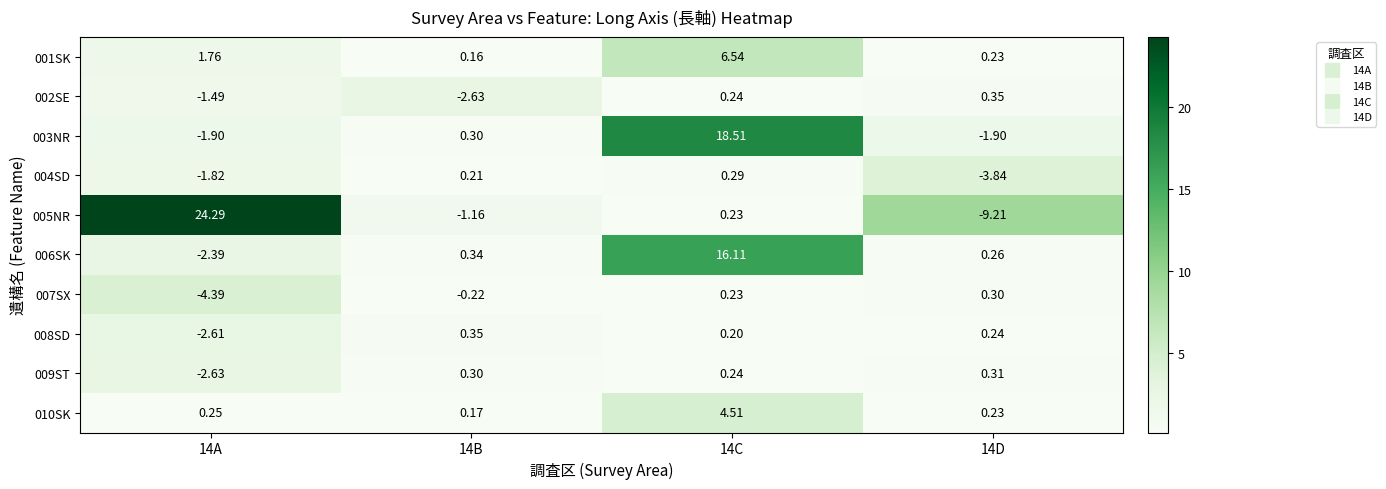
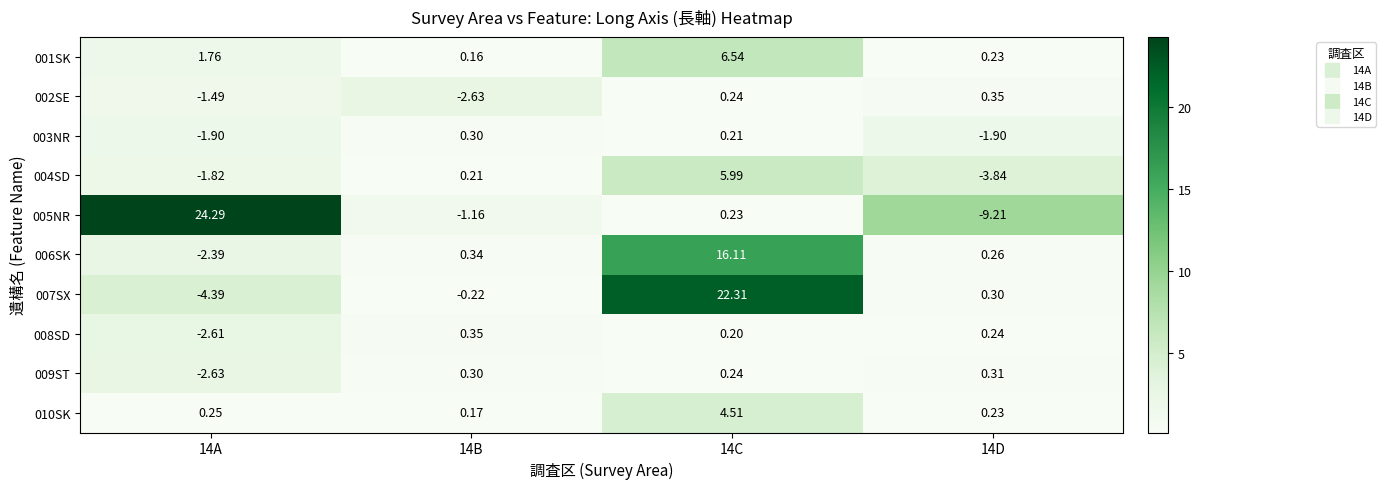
  {
    "001SK": {
      "14A": 1.76,
      "14B": 0.16,
      "14C": 6.54,
      "14D": 0.23
    },
    "002SE": {
      "14A": -1.49,
      "14B": -2.63,
      "14C": 0.24,
      "14D": 0.35
    },
    "003NR": {
      "14A": -1.90,
      "14B": 0.30,
-     "14C": 18.51,
+     "14C": 0.21,
      "14D": -1.90
    },
    "004SD": {
      "14A": -1.82,
      "14B": 0.21,
-     "14C": 0.29,
+     "14C": 5.99,
      "14D": -3.84
    },
    "005NR": {
      "14A": 24.29,
      "14B": -1.16,
      "14C": 0.23,
      "14D": -9.21
    },
    "006SK": {
      "14A": -2.39,
      "14B": 0.34,
      "14C": 16.11,
      "14D": 0.26
    },
    "007SX": {
      "14A": -4.39,
      "14B": -0.22,
-     "14C": 0.23,
+     "14C": 22.31,
      "14D": 0.30
    },
    "008SD": {
      "14A": -2.61,
      "14B": 0.35,
      "14C": 0.20,
      "14D": 0.24
    },
    "009ST": {
      "14A": -2.63,
      "14B": 0.30,
      "14C": 0.24,
      "14D": 0.31
    },
    "010SK": {
      "14A": 0.25,
      "14B": 0.17,
      "14C": 4.51,
      "14D": 0.23
    }
  }
